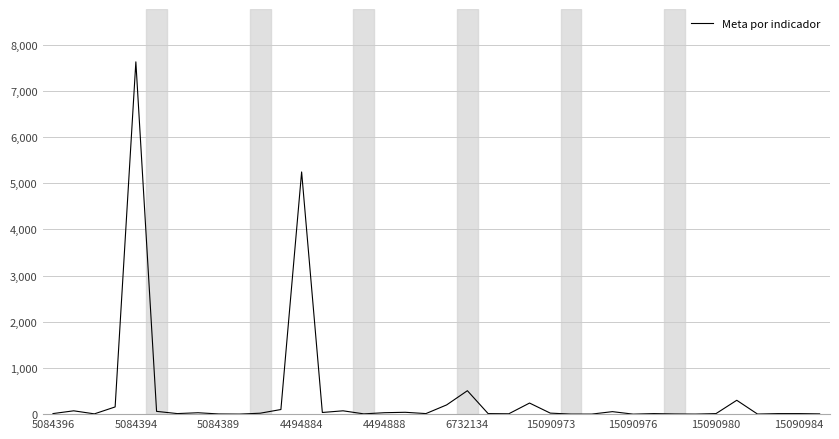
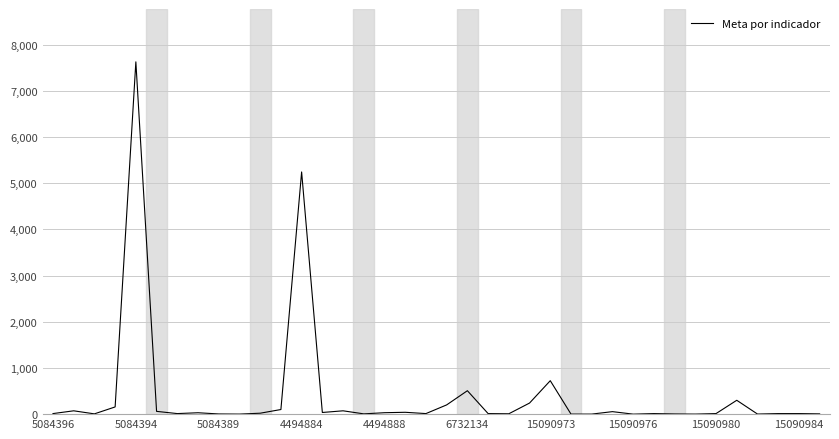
  {
    "5084396": "0",
    "5084394": "7,600",
    "5084389": "0",
    "4494884": "5,200",
    "4494888": "0",
    "6732134": "500",
-   "15090973": "0",
+   "15090973": "700",
    "15090976": "0",
    "15090980": "0",
    "15090984": "0"
  }
